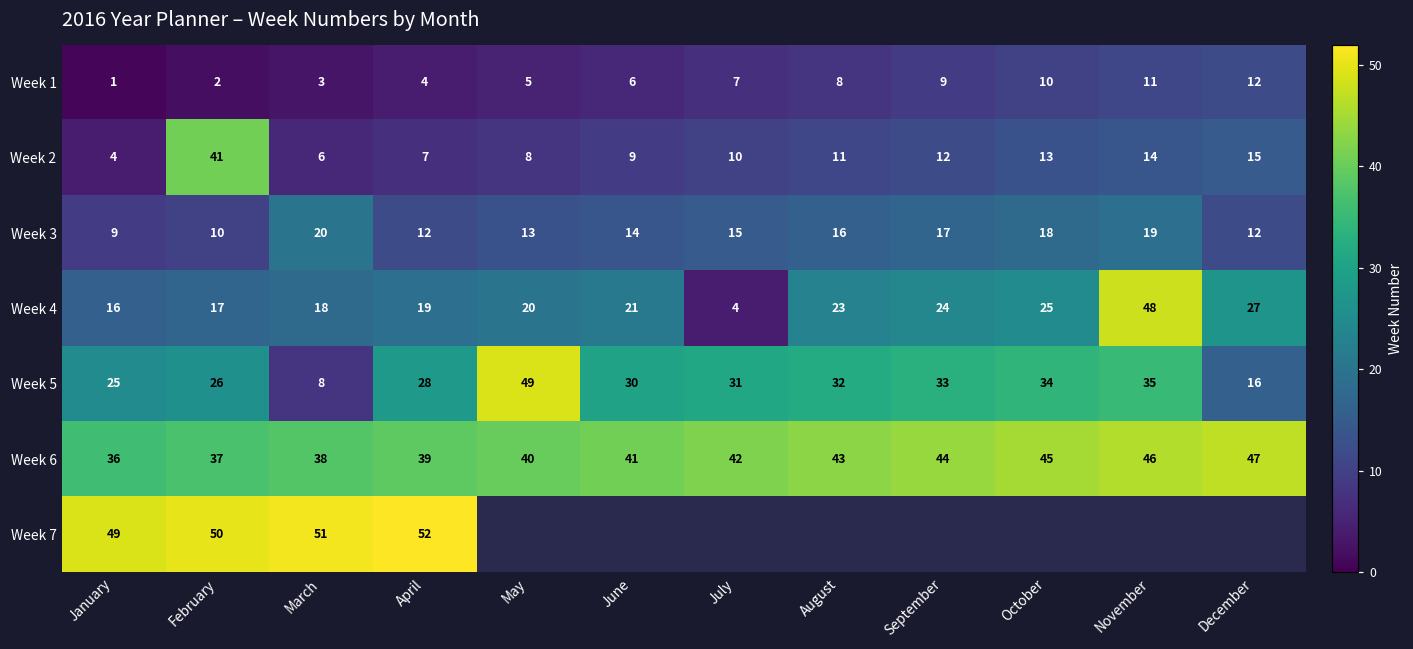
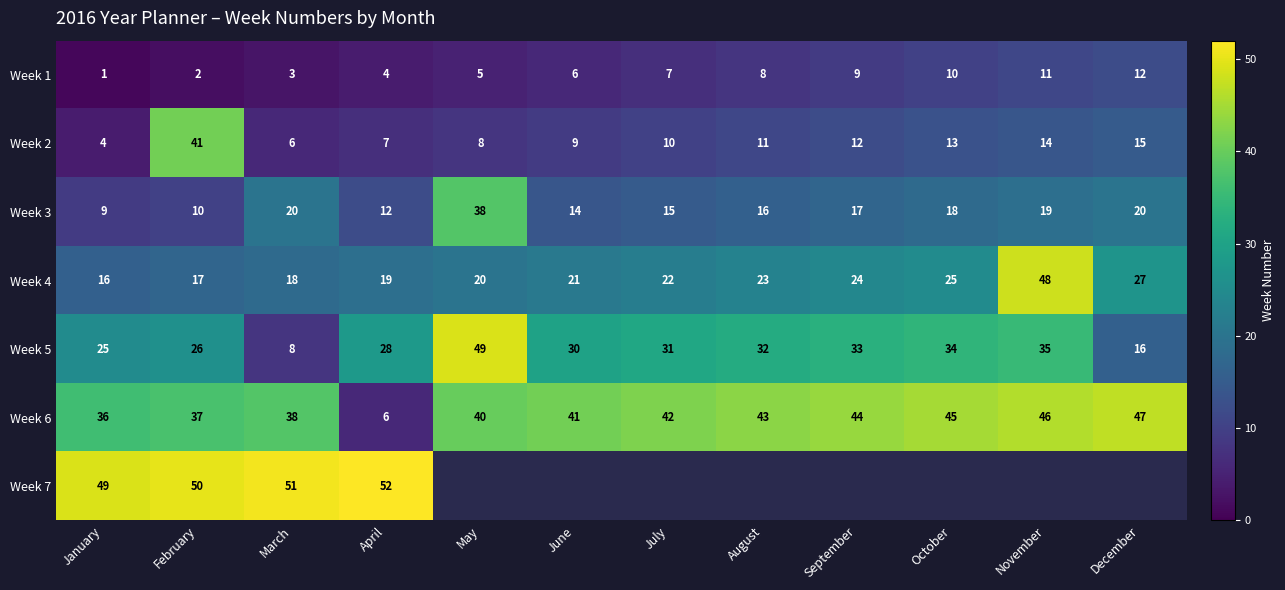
  {
    "Week 1": {
      "January": 1,
      "February": 2,
      "March": 3,
      "April": 4,
      "May": 5,
      "June": 6,
      "July": 7,
      "August": 8,
      "September": 9,
      "October": 10,
      "November": 11,
      "December": 12
    },
    "Week 2": {
      "January": 4,
      "February": 41,
      "March": 6,
      "April": 7,
      "May": 8,
      "June": 9,
      "July": 10,
      "August": 11,
      "September": 12,
      "October": 13,
      "November": 14,
      "December": 15
    },
    "Week 3": {
      "January": 9,
      "February": 10,
      "March": 20,
      "April": 12,
-     "May": 13,
+     "May": 38,
      "June": 14,
      "July": 15,
      "August": 16,
      "September": 17,
      "October": 18,
      "November": 19,
-     "December": 12
+     "December": 20
    },
    "Week 4": {
      "January": 16,
      "February": 17,
      "March": 18,
      "April": 19,
      "May": 20,
      "June": 21,
-     "July": 4,
+     "July": 22,
      "August": 23,
      "September": 24,
      "October": 25,
      "November": 48,
      "December": 27
    },
    "Week 5": {
      "January": 25,
      "February": 26,
      "March": 8,
      "April": 28,
      "May": 49,
      "June": 30,
      "July": 31,
      "August": 32,
      "September": 33,
      "October": 34,
      "November": 35,
      "December": 16
    },
    "Week 6": {
      "January": 36,
      "February": 37,
      "March": 38,
-     "April": 39,
+     "April": 6,
      "May": 40,
      "June": 41,
      "July": 42,
      "August": 43,
      "September": 44,
      "October": 45,
      "November": 46,
      "December": 47
    },
    "Week 7": {
      "January": 49,
      "February": 50,
      "March": 51,
      "April": 52
    }
  }
